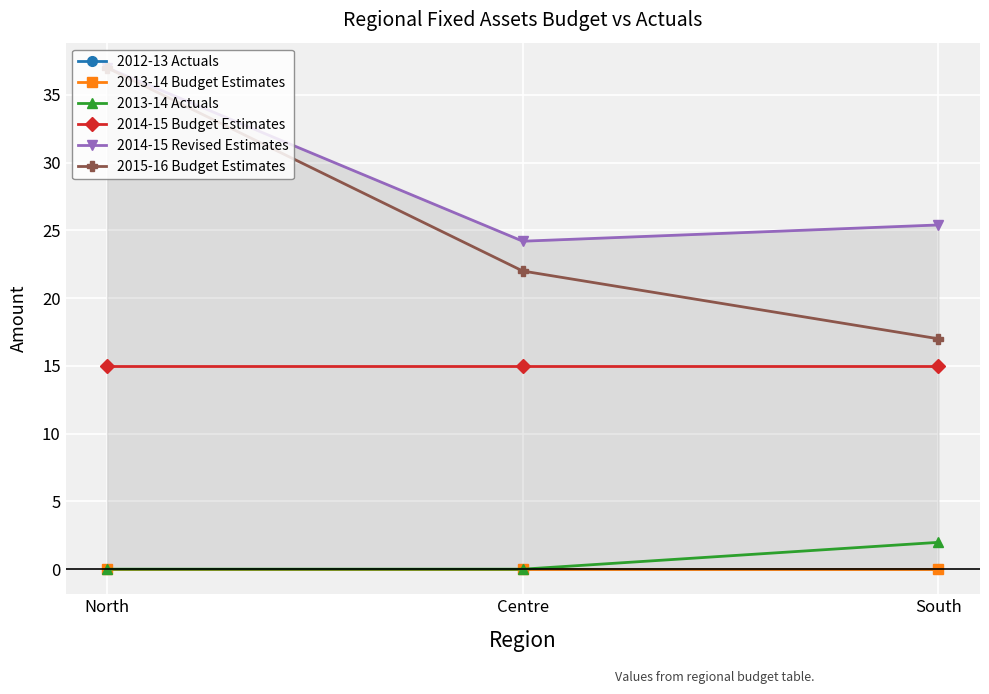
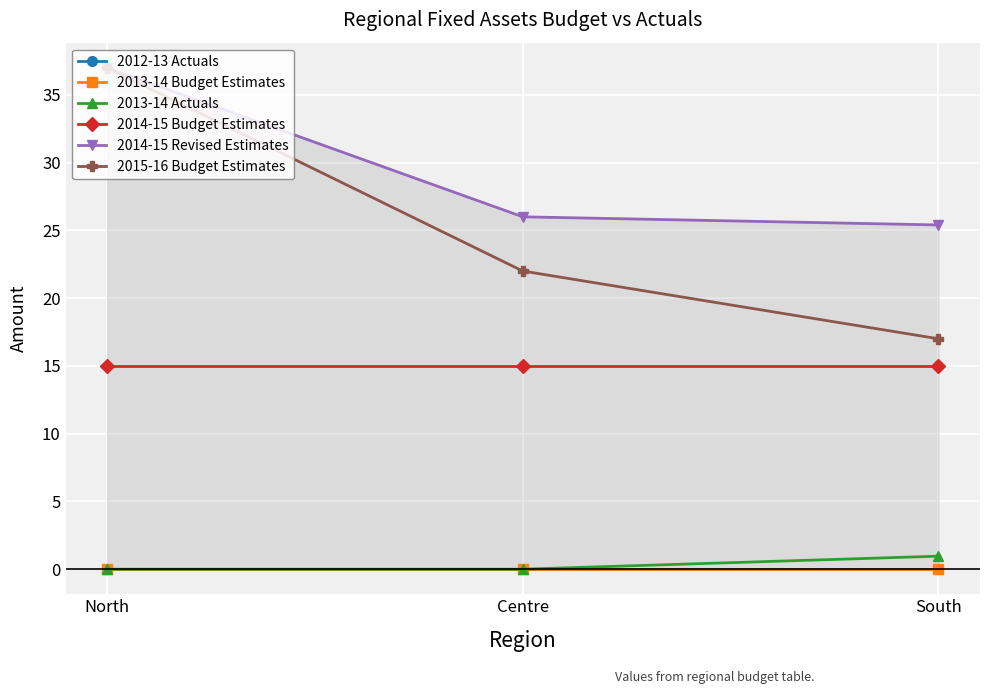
  {
    "2013-14 Budget Estimates": {
      "South": 0.0
    },
    "2013-14 Actuals": {
-     "South": 2.0
+     "South": 1.0
    },
    "2014-15 Budget Estimates": {
      "North": 15.0,
      "Centre": 15.0,
      "South": 15.0
    },
    "2014-15 Revised Estimates": {
-     "Centre": 24.2,
+     "Centre": 26.0,
      "South": 25.4
    },
    "2015-16 Budget Estimates": {
      "Centre": 22.0,
      "South": 17.0
    }
  }
